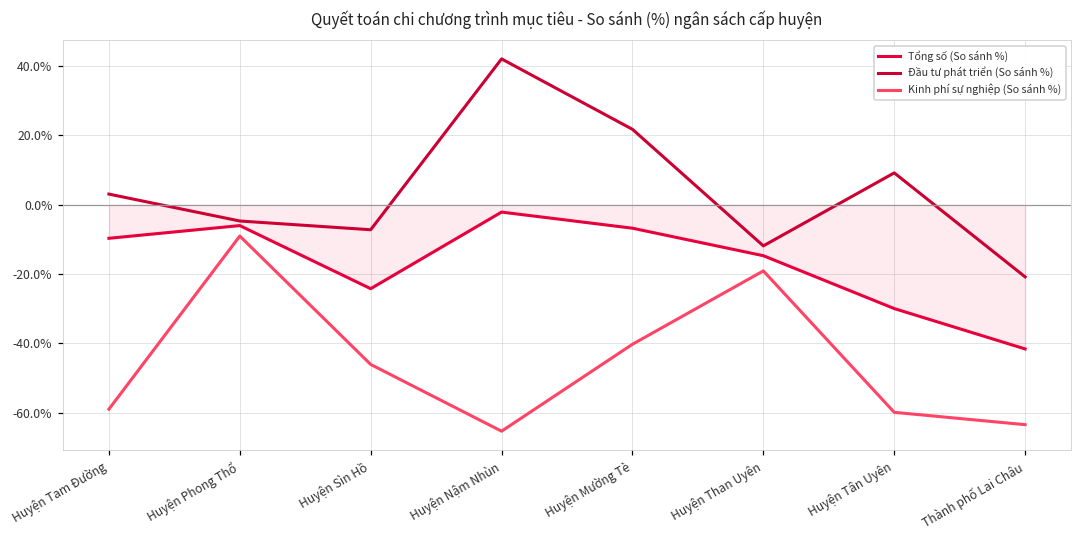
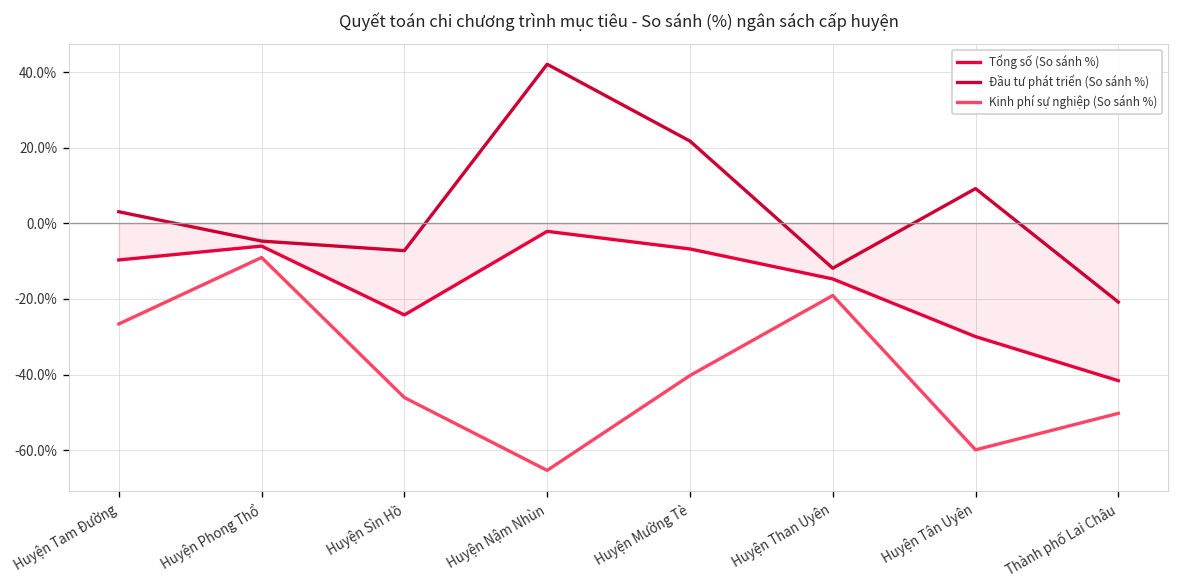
  {
    "Kinh phí sự nghiệp (So sánh %)": {
-     "Huyện Tam Đường": "-59%",
+     "Huyện Tam Đường": "-27%",
      "Huyện Phong Thổ": "-9%",
      "Huyện Sìn Hồ": "-46%",
      "Huyện Nậm Nhùn": "-65%",
      "Huyện Mường Tè": "-40%",
      "Huyện Than Uyên": "-19%",
      "Huyện Tân Uyên": "-60%",
-     "Thành phố Lai Châu": "-63%"
+     "Thành phố Lai Châu": "-50%"
    }
  }
